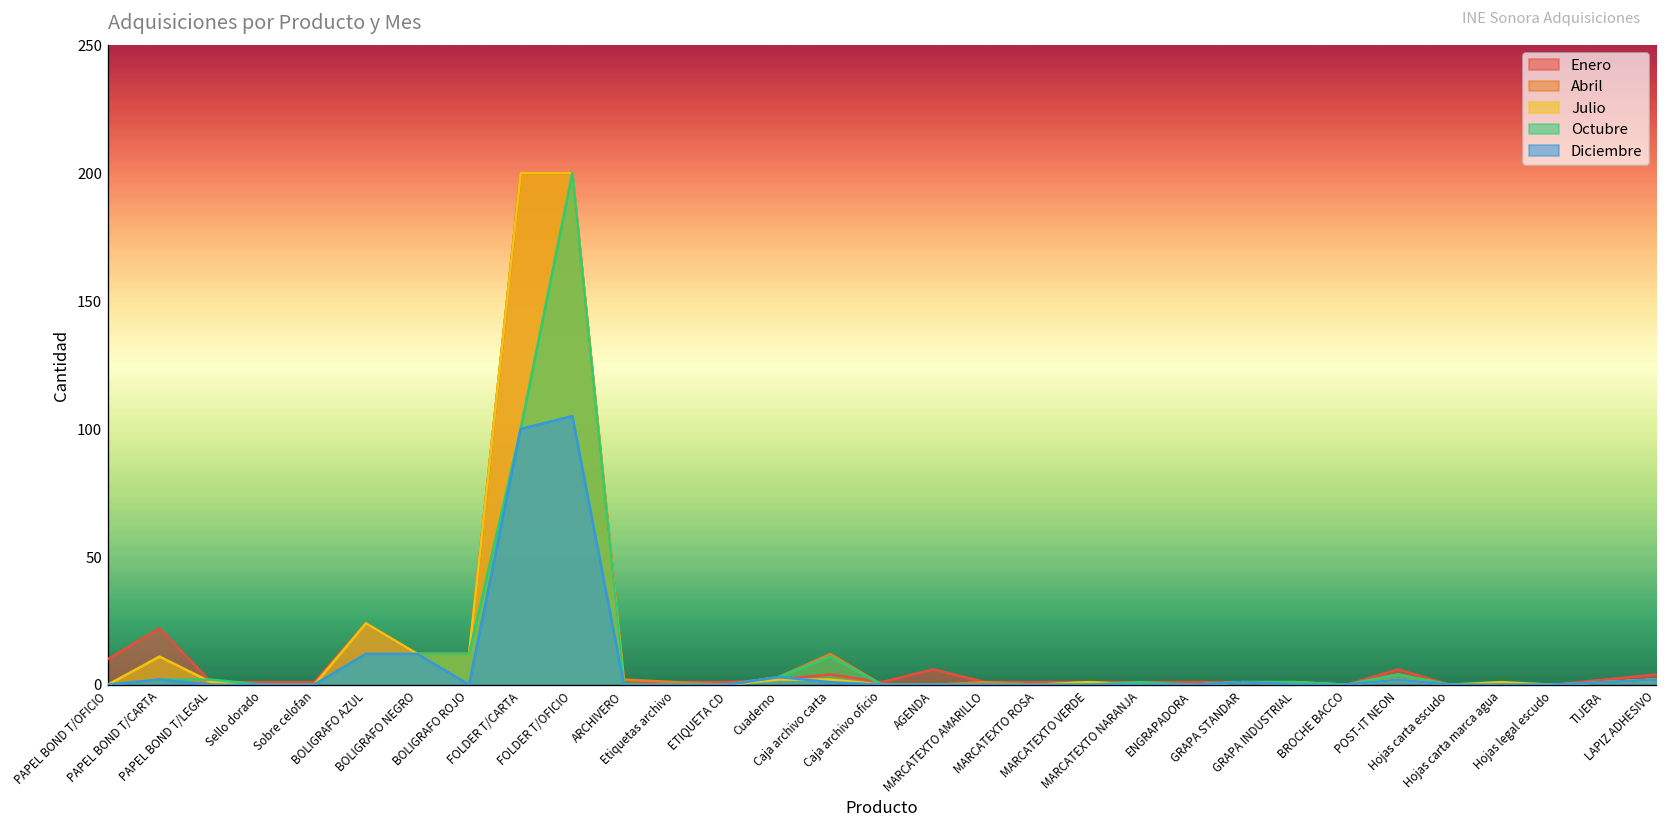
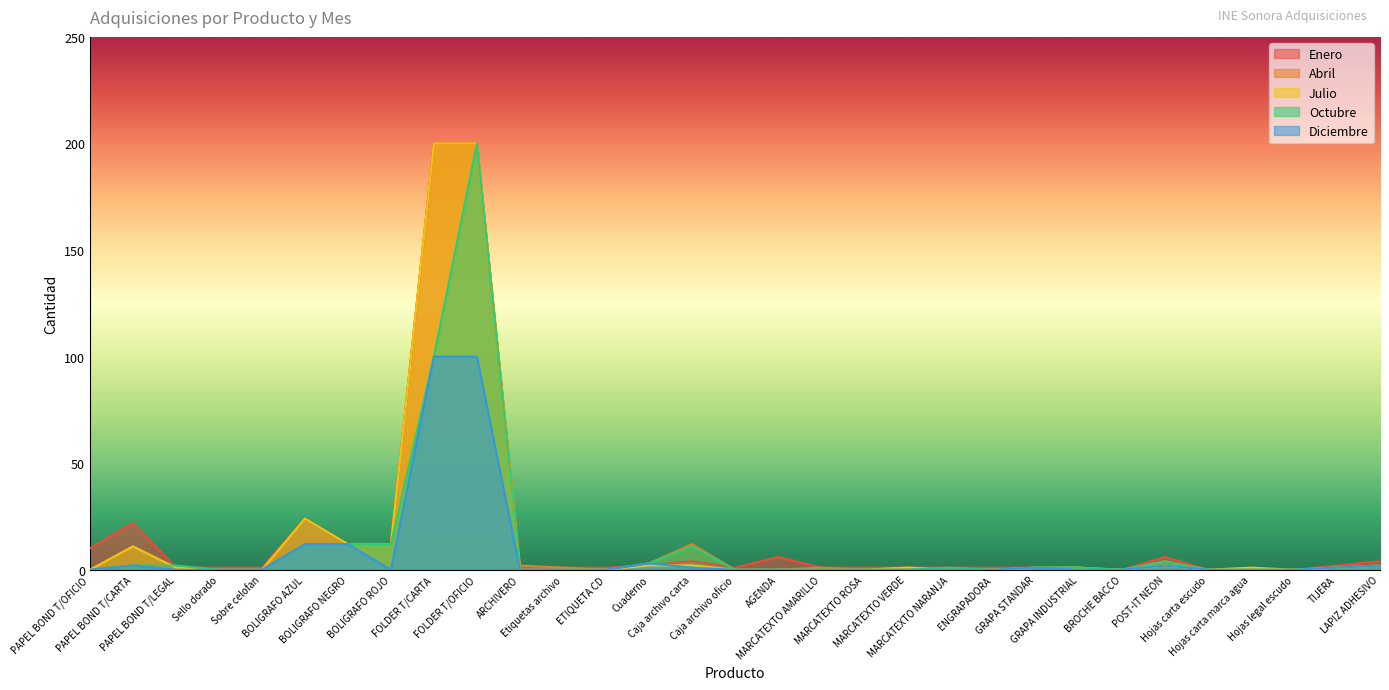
  {
    "Julio": {
      "PAPEL BOND T/CARTA": 11
    },
    "Diciembre": {
      "BOLIGRAFO ROJO": 0,
-     "FOLDER T/OFICIO": 105
+     "FOLDER T/OFICIO": 100
    }
  }
